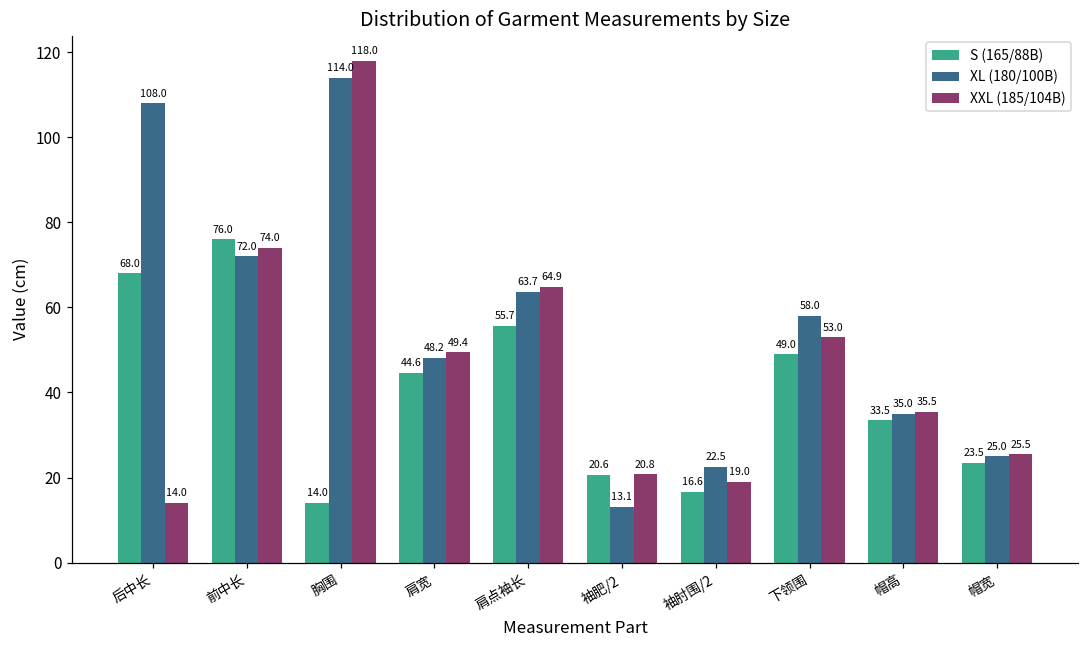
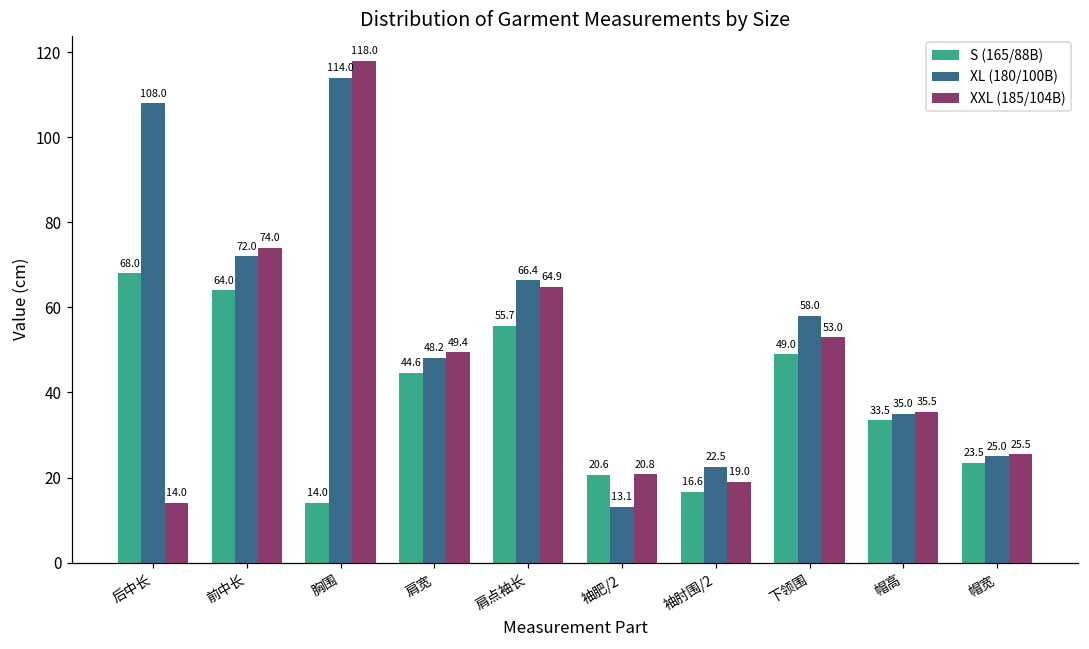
  {
    "S (165/88B)": {
      "后中长": 68.0,
-     "前中长": 76.0,
+     "前中长": 64.0,
      "胸围": 14.0,
      "肩宽": 44.6,
      "肩点袖长": 55.7,
      "袖肥/2": 20.6,
      "袖肘围/2": 16.6,
      "下领围": 49.0,
      "帽高": 33.5,
      "帽宽": 23.5
    },
    "XL (180/100B)": {
      "后中长": 108.0,
      "前中长": 72.0,
      "胸围": 114.0,
      "肩宽": 48.2,
-     "肩点袖长": 63.7,
+     "肩点袖长": 66.4,
      "袖肥/2": 13.1,
      "袖肘围/2": 22.5,
      "下领围": 58.0,
      "帽高": 35.0,
      "帽宽": 25.0
    },
    "XXL (185/104B)": {
      "后中长": 14.0,
      "前中长": 74.0,
      "胸围": 118.0,
      "肩宽": 49.4,
      "肩点袖长": 64.9,
      "袖肥/2": 20.8,
      "袖肘围/2": 19.0,
      "下领围": 53.0,
      "帽高": 35.5,
      "帽宽": 25.5
    }
  }
